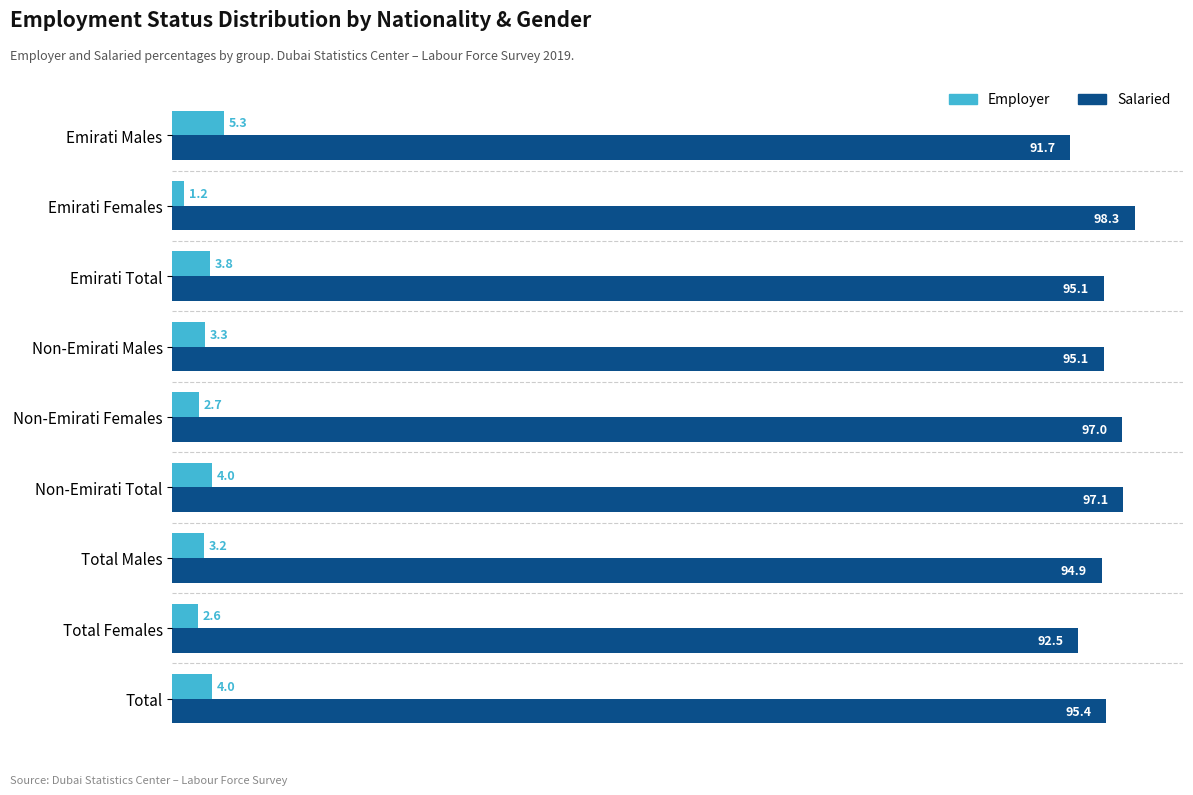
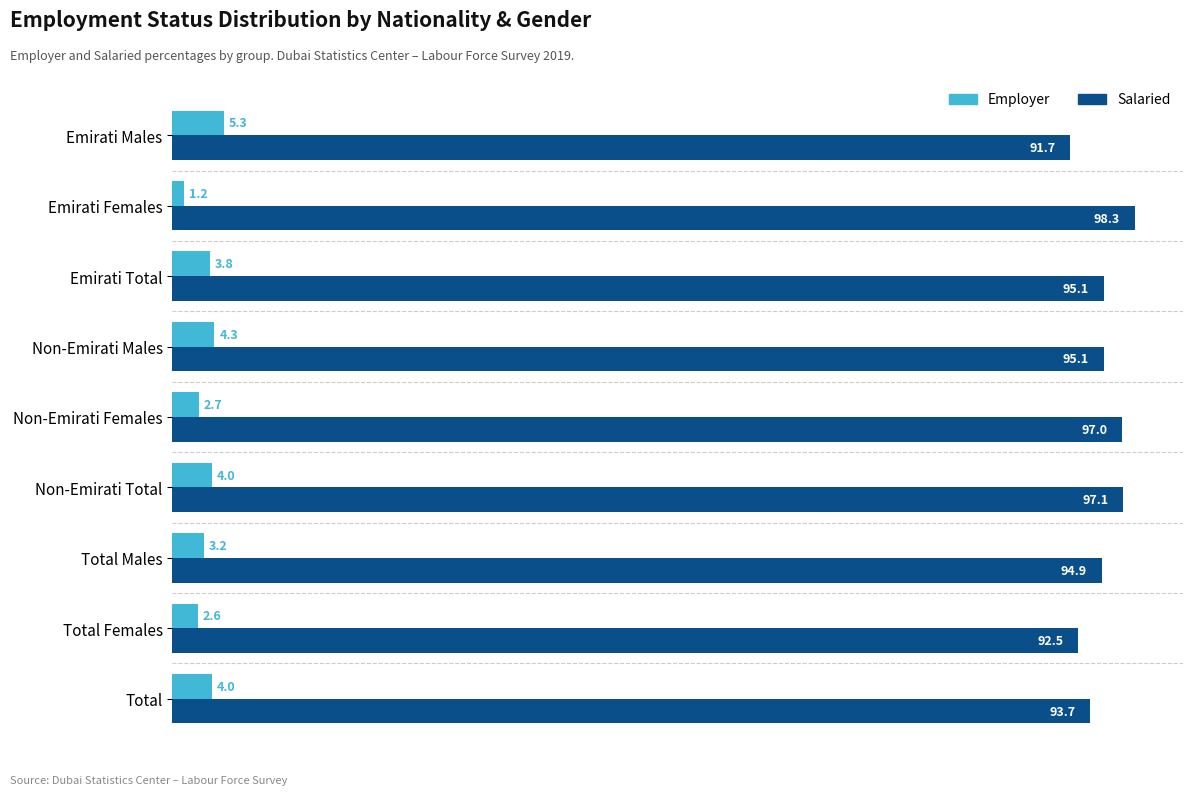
  {
    "Salaried": {
      "Emirati Males": 91.7,
      "Emirati Females": 98.3,
      "Emirati Total": 95.1,
      "Non-Emirati Males": 95.1,
      "Non-Emirati Females": 97.0,
      "Non-Emirati Total": 97.1,
      "Total Males": 94.9,
      "Total Females": 92.5,
-     "Total": 95.4
+     "Total": 93.7
    },
    "Employer": {
      "Emirati Males": 5.3,
      "Emirati Females": 1.2,
      "Emirati Total": 3.8,
-     "Non-Emirati Males": 3.3,
+     "Non-Emirati Males": 4.3,
      "Non-Emirati Females": 2.7,
      "Non-Emirati Total": 4.0,
      "Total Males": 3.2,
      "Total Females": 2.6,
      "Total": 4.0
    }
  }
